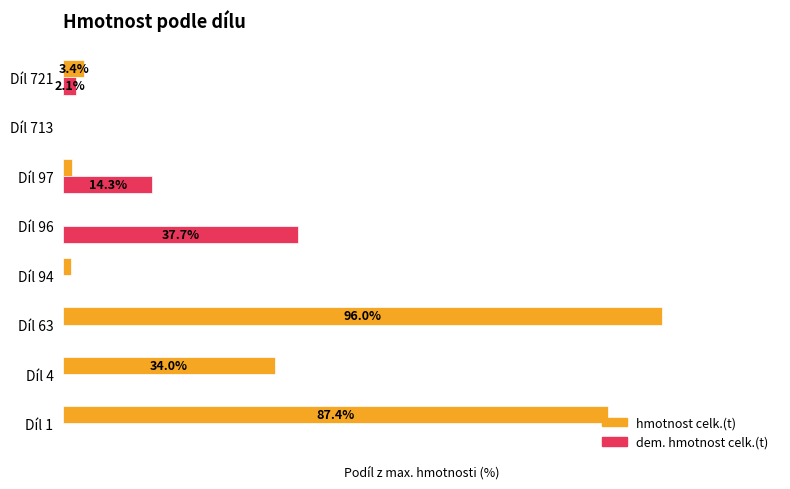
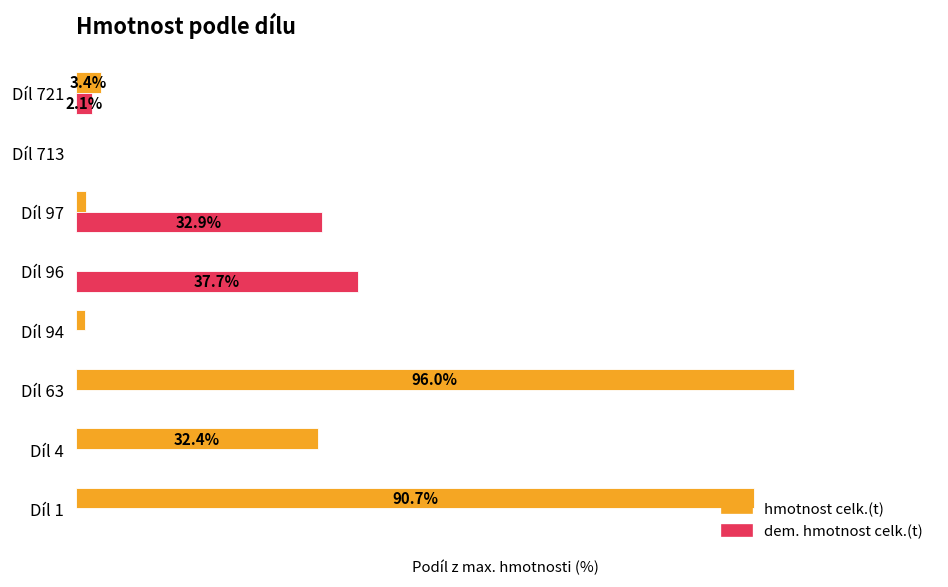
  {
    "hmotnost celk.(t)": {
      "Díl 721": "3.4%",
      "Díl 63": "96.0%",
-     "Díl 4": "34.0%",
-     "Díl 1": "87.4%"
+     "Díl 4": "32.4%",
+     "Díl 1": "90.7%"
    },
    "dem. hmotnost celk.(t)": {
      "Díl 721": "2.1%",
-     "Díl 97": "14.3%",
+     "Díl 97": "32.9%",
      "Díl 96": "37.7%"
    }
  }
